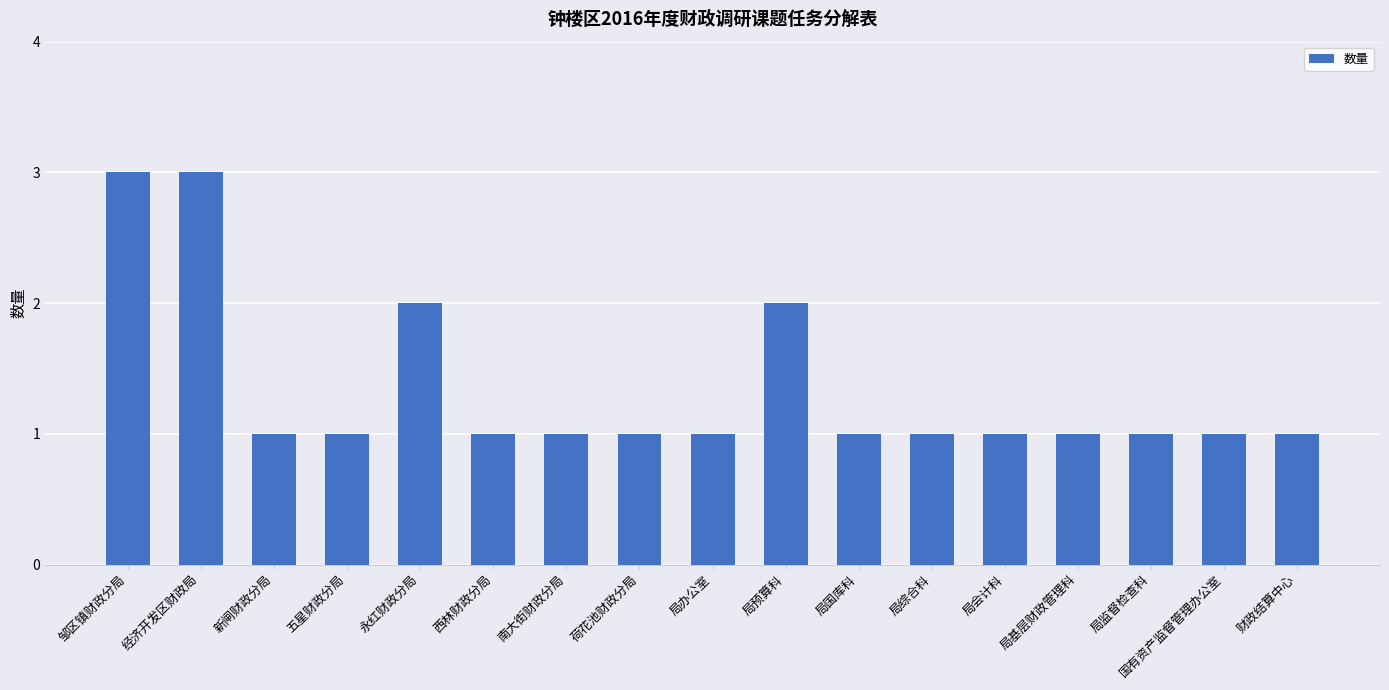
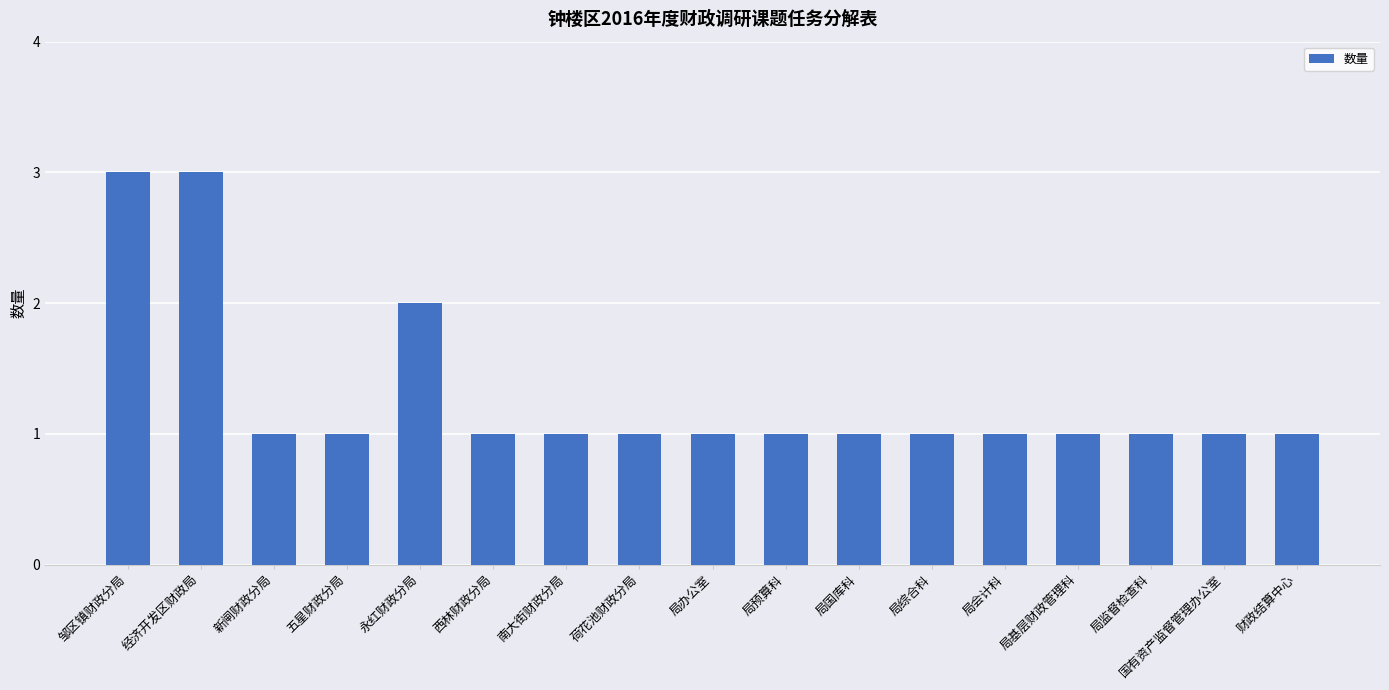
  {
    "邹区镇财政分局": 3,
    "经济开发区财政局": 3,
    "新闸财政分局": 1,
    "五星财政分局": 1,
    "永红财政分局": 2,
    "西林财政分局": 1,
    "南大街财政分局": 1,
    "荷花池财政分局": 1,
    "局办公室": 1,
-   "局预算科": 2,
+   "局预算科": 1,
    "局国库科": 1,
    "局综合科": 1,
    "局会计科": 1,
    "局基层财政管理科": 1,
    "局监督检查科": 1,
    "国有资产监督管理办公室": 1,
    "财政结算中心": 1
  }
